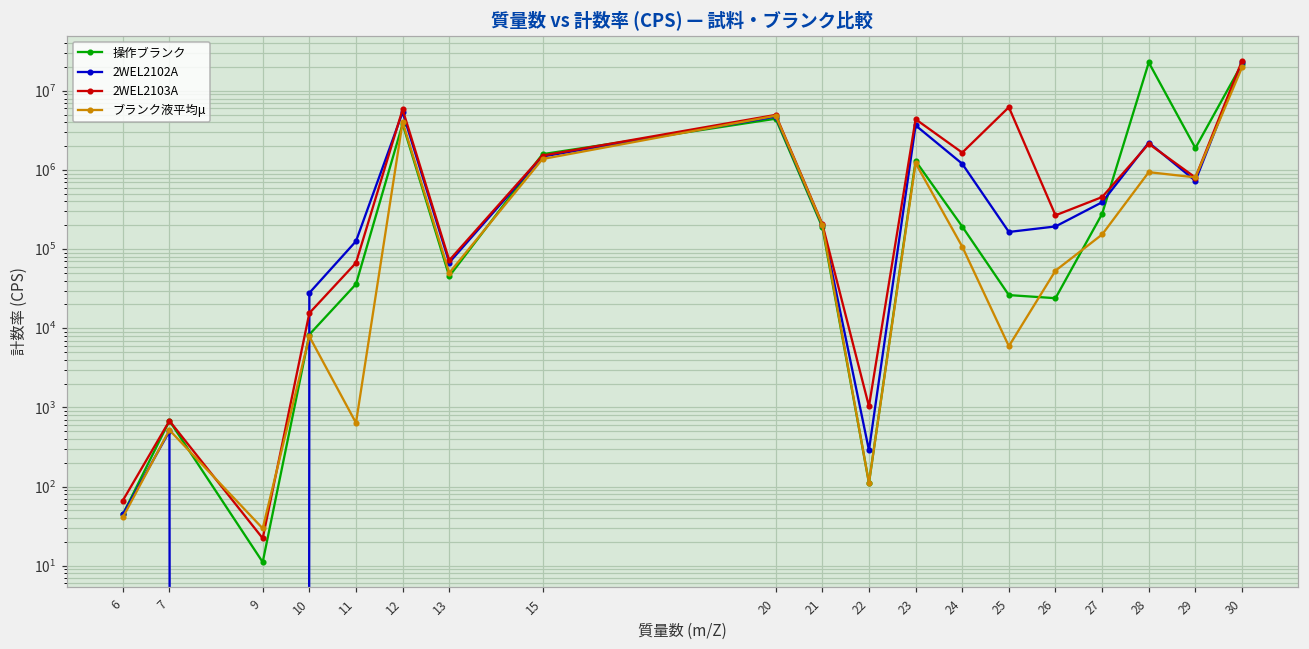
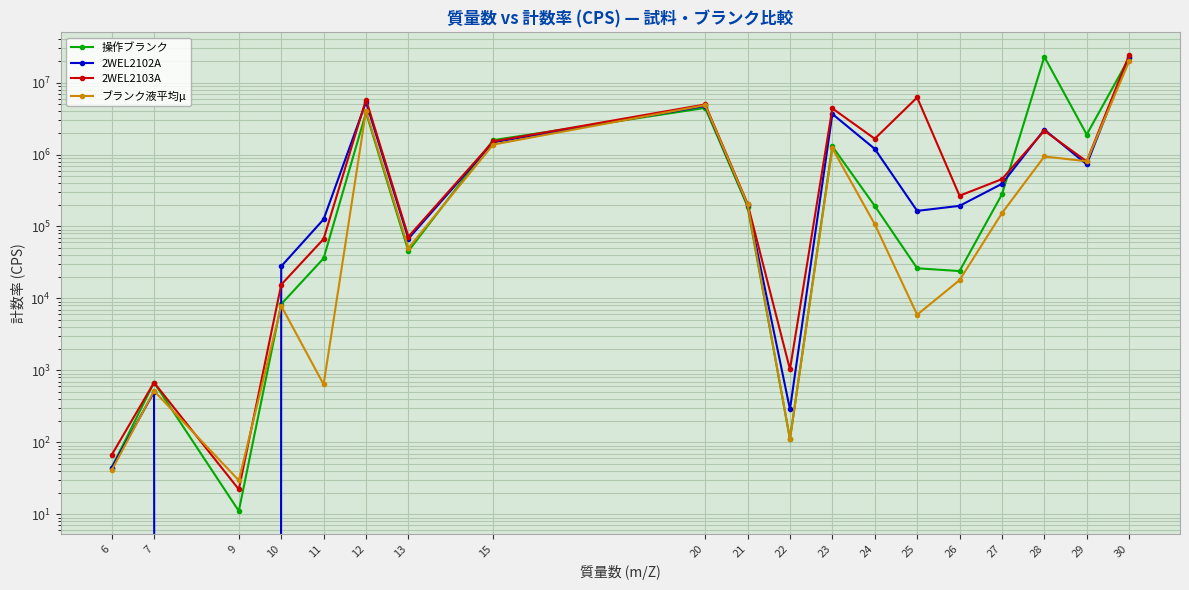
  {
    "操作ブランク": {
      "9": 11,
      "11": 40000,
      "13": 50000,
      "24": 190000,
      "25": 26000,
      "26": 24000,
      "27": 280000,
      "28": 23000000,
      "29": 1900000
    },
    "2WEL2102A": {
      "10": 28000,
      "11": 130000,
      "12": 5000000,
      "22": 290,
      "23": 4000000,
      "24": 1200000,
      "25": 160000,
      "26": 190000,
      "27": 400000,
      "29": 700000
    },
    "2WEL2103A": {
      "6": 70,
      "9": 22,
      "10": 16000,
      "11": 70000,
      "12": 6000000,
      "22": 1000,
      "23": 4000000,
      "24": 1700000,
      "25": 6000000,
      "26": 270000,
      "27": 500000
    },
    "ブランク液平均μ": {
      "6": 40,
      "9": 30,
      "11": 600,
      "13": 50000,
      "24": 110000,
      "25": 6000,
-     "26": 50000,
+     "26": 18000,
      "27": 150000,
      "28": 900000,
      "30": 20000000
    }
  }
